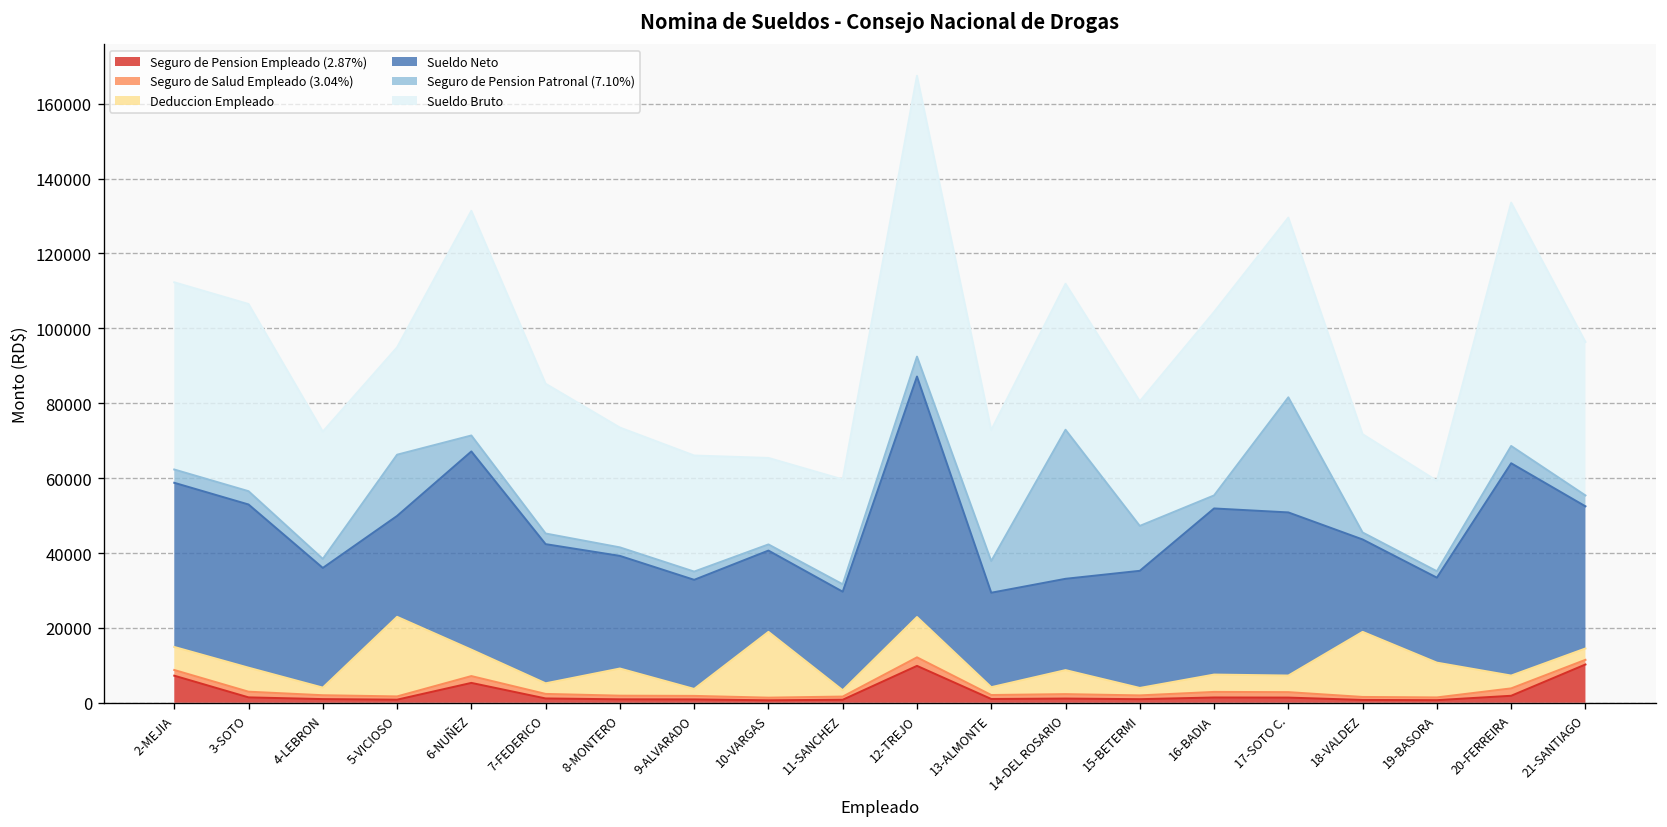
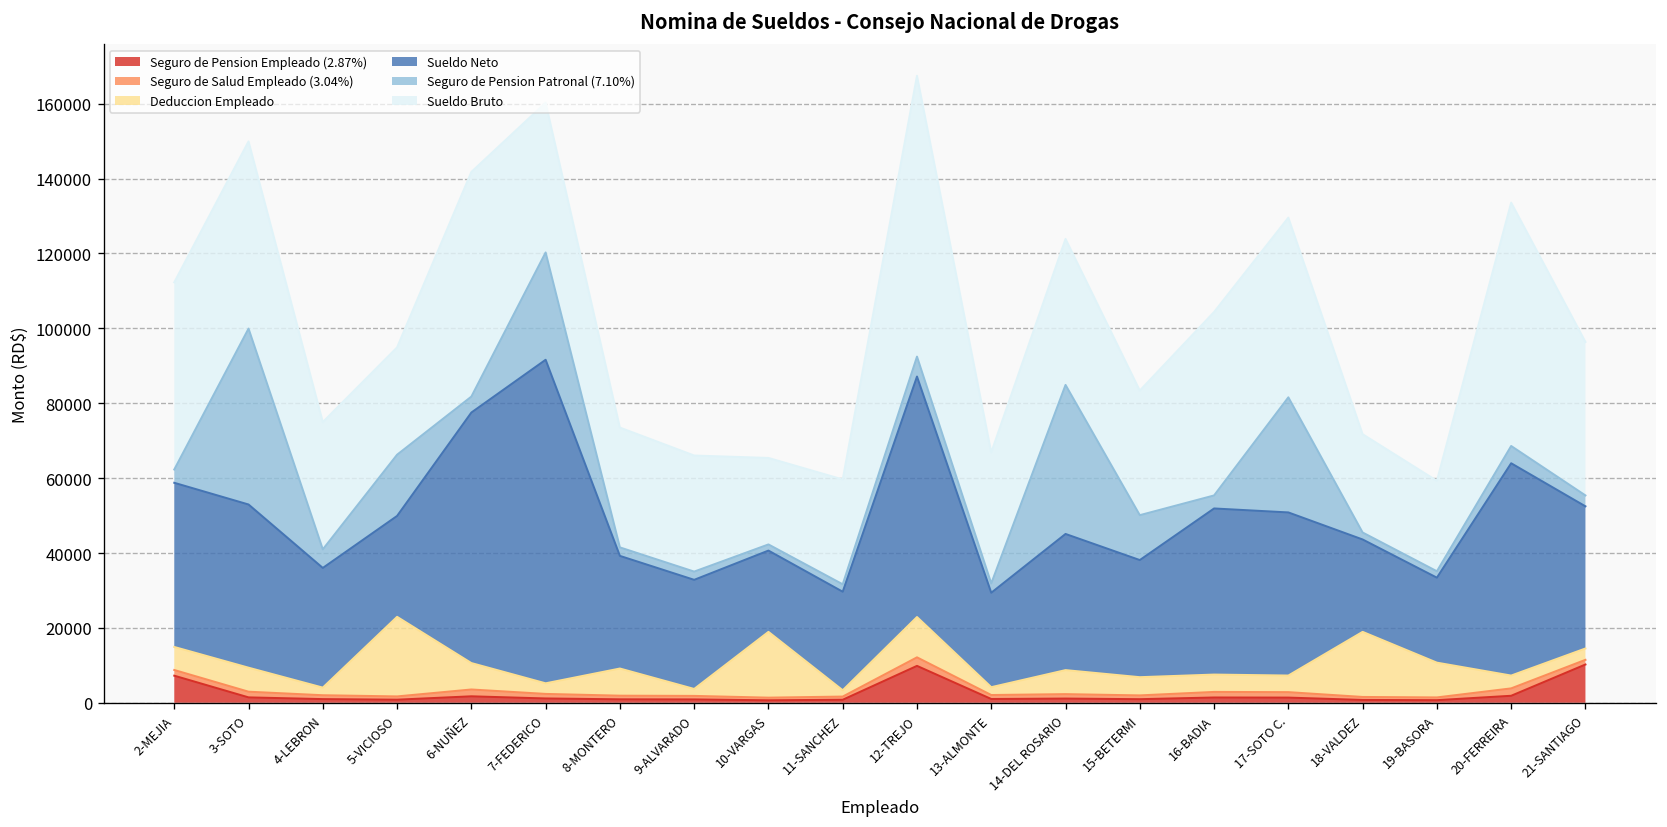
  {
    "Seguro de Pension Empleado (2.87%)": {
      "2-MEJIA": 7000,
      "3-SOTO": 1000,
      "4-LEBRON": 1000,
      "5-VICIOSO": 1000,
-     "6-NUÑEZ": 5000,
+     "6-NUÑEZ": 2000,
      "7-FEDERICO": 1000,
      "8-MONTERO": 1000,
      "9-ALVARADO": 1000,
      "11-SANCHEZ": 1000,
      "12-TREJO": 10000,
      "13-ALMONTE": 1000,
      "14-DEL ROSARIO": 1000,
      "15-BETERMI": 1000,
      "16-BADIA": 1000,
      "17-SOTO C.": 1000,
      "20-FERREIRA": 2000,
      "21-SANTIAGO": 10000
    },
    "Seguro de Salud Empleado (3.04%)": {
      "2-MEJIA": 2000,
      "3-SOTO": 2000,
      "4-LEBRON": 1000,
      "5-VICIOSO": 1000,
      "6-NUÑEZ": 2000,
      "7-FEDERICO": 1000,
      "8-MONTERO": 1000,
      "9-ALVARADO": 1000,
      "11-SANCHEZ": 1000,
      "12-TREJO": 2000,
      "13-ALMONTE": 1000,
      "14-DEL ROSARIO": 1000,
      "15-BETERMI": 1000,
      "16-BADIA": 1000,
      "17-SOTO C.": 1000,
      "20-FERREIRA": 2000,
      "21-SANTIAGO": 1000
    },
    "Deduccion Empleado": {
      "2-MEJIA": 6000,
      "3-SOTO": 6000,
      "4-LEBRON": 2000,
      "5-VICIOSO": 21000,
      "6-NUÑEZ": 7000,
      "7-FEDERICO": 3000,
      "8-MONTERO": 7000,
      "9-ALVARADO": 2000,
      "10-VARGAS": 18000,
      "11-SANCHEZ": 2000,
      "12-TREJO": 11000,
      "13-ALMONTE": 2000,
      "14-DEL ROSARIO": 6000,
-     "15-BETERMI": 2000,
+     "15-BETERMI": 5000,
      "16-BADIA": 5000,
      "17-SOTO C.": 4000,
      "18-VALDEZ": 17000,
      "19-BASORA": 9000,
      "20-FERREIRA": 3000,
      "21-SANTIAGO": 3000
    },
    "Sueldo Neto": {
      "2-MEJIA": 44000,
      "3-SOTO": 44000,
      "4-LEBRON": 32000,
      "5-VICIOSO": 27000,
-     "6-NUÑEZ": 53000,
-     "7-FEDERICO": 37000,
+     "6-NUÑEZ": 67000,
+     "7-FEDERICO": 86000,
      "8-MONTERO": 30000,
      "9-ALVARADO": 29000,
      "10-VARGAS": 22000,
      "11-SANCHEZ": 26000,
      "12-TREJO": 64000,
      "13-ALMONTE": 25000,
-     "14-DEL ROSARIO": 24000,
+     "14-DEL ROSARIO": 36000,
      "15-BETERMI": 31000,
      "16-BADIA": 44000,
      "17-SOTO C.": 44000,
      "18-VALDEZ": 25000,
      "19-BASORA": 23000,
      "20-FERREIRA": 57000,
      "21-SANTIAGO": 38000
    },
    "Seguro de Pension Patronal (7.10%)": {
      "2-MEJIA": 4000,
-     "3-SOTO": 4000,
-     "4-LEBRON": 2000,
+     "3-SOTO": 47000,
+     "4-LEBRON": 5000,
      "5-VICIOSO": 16000,
      "6-NUÑEZ": 4000,
-     "7-FEDERICO": 3000,
+     "7-FEDERICO": 29000,
      "8-MONTERO": 2000,
      "9-ALVARADO": 2000,
      "10-VARGAS": 2000,
      "11-SANCHEZ": 2000,
      "12-TREJO": 5000,
-     "13-ALMONTE": 8000,
+     "13-ALMONTE": 2000,
      "14-DEL ROSARIO": 40000,
      "15-BETERMI": 12000,
      "16-BADIA": 3000,
      "17-SOTO C.": 31000,
      "18-VALDEZ": 2000,
      "19-BASORA": 2000,
      "20-FERREIRA": 5000,
      "21-SANTIAGO": 3000
    },
    "Sueldo Bruto": {
      "2-MEJIA": 50000,
      "3-SOTO": 50000,
      "4-LEBRON": 34000,
      "5-VICIOSO": 29000,
      "6-NUÑEZ": 60000,
      "8-MONTERO": 32000,
      "9-ALVARADO": 31000,
      "10-VARGAS": 23000,
      "11-SANCHEZ": 28000,
      "12-TREJO": 75000,
      "13-ALMONTE": 35000,
      "14-DEL ROSARIO": 39000,
      "15-BETERMI": 33000,
      "16-BADIA": 49000,
      "17-SOTO C.": 48000,
      "18-VALDEZ": 26000,
      "19-BASORA": 24000,
      "20-FERREIRA": 65000,
      "21-SANTIAGO": 41000
    }
  }
